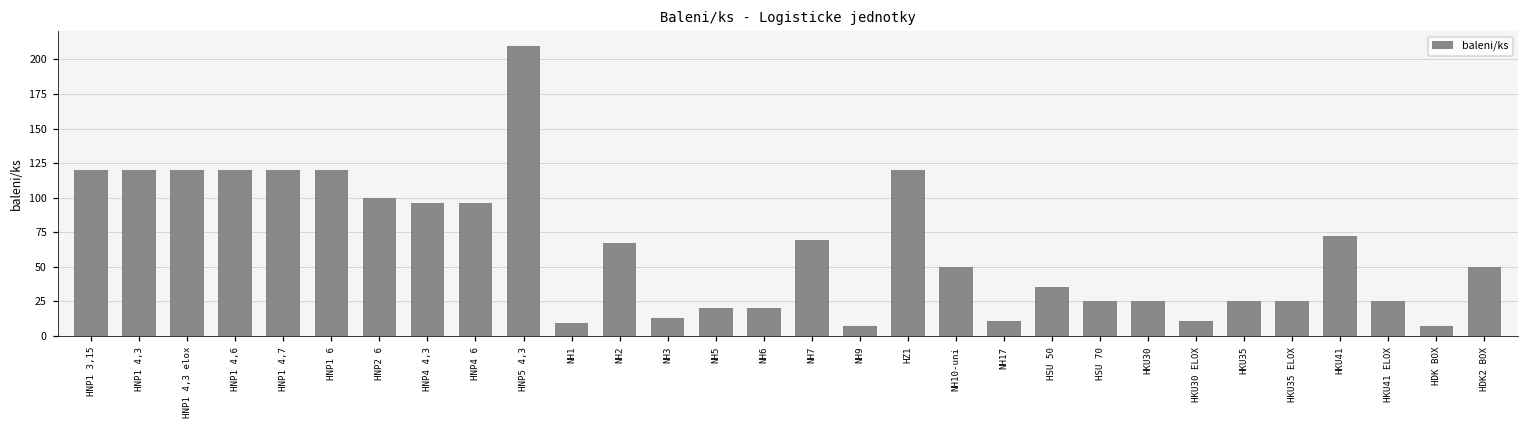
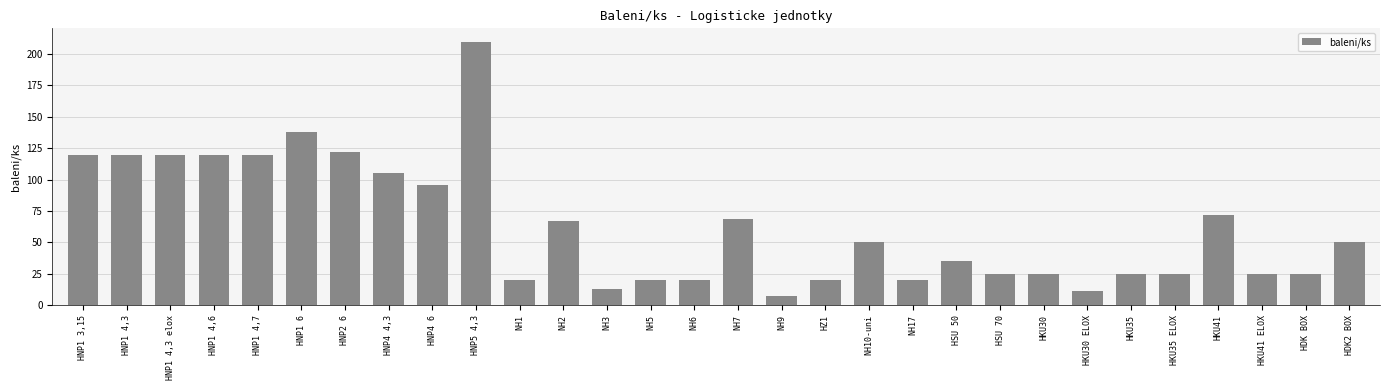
  {
    "HNP1 3,15": 120,
    "HNP1 4,3": 120,
    "HNP1 4,3 elox": 120,
    "HNP1 4,6": 120,
    "HNP1 4,7": 120,
-   "HNP1 6": 120,
-   "HNP2 6": 100,
-   "HNP4 4,3": 96,
+   "HNP1 6": 138,
+   "HNP2 6": 122,
+   "HNP4 4,3": 105,
    "HNP4 6": 96,
    "HNP5 4,3": 210,
-   "NH1": 9,
+   "NH1": 20,
    "NH2": 67,
    "NH3": 13,
    "NH5": 20,
    "NH6": 20,
    "NH7": 69,
    "NH9": 7,
-   "HZ1": 120,
+   "HZ1": 20,
    "NH10-uni": 50,
-   "NH17": 11,
+   "NH17": 20,
    "HSU 50": 35,
    "HSU 70": 25,
    "HKU30": 25,
    "HKU30 ELOX": 11,
    "HKU35": 25,
    "HKU35 ELOX": 25,
    "HKU41": 72,
    "HKU41 ELOX": 25,
-   "HDK BOX": 7,
+   "HDK BOX": 25,
    "HDK2 BOX": 50
  }
